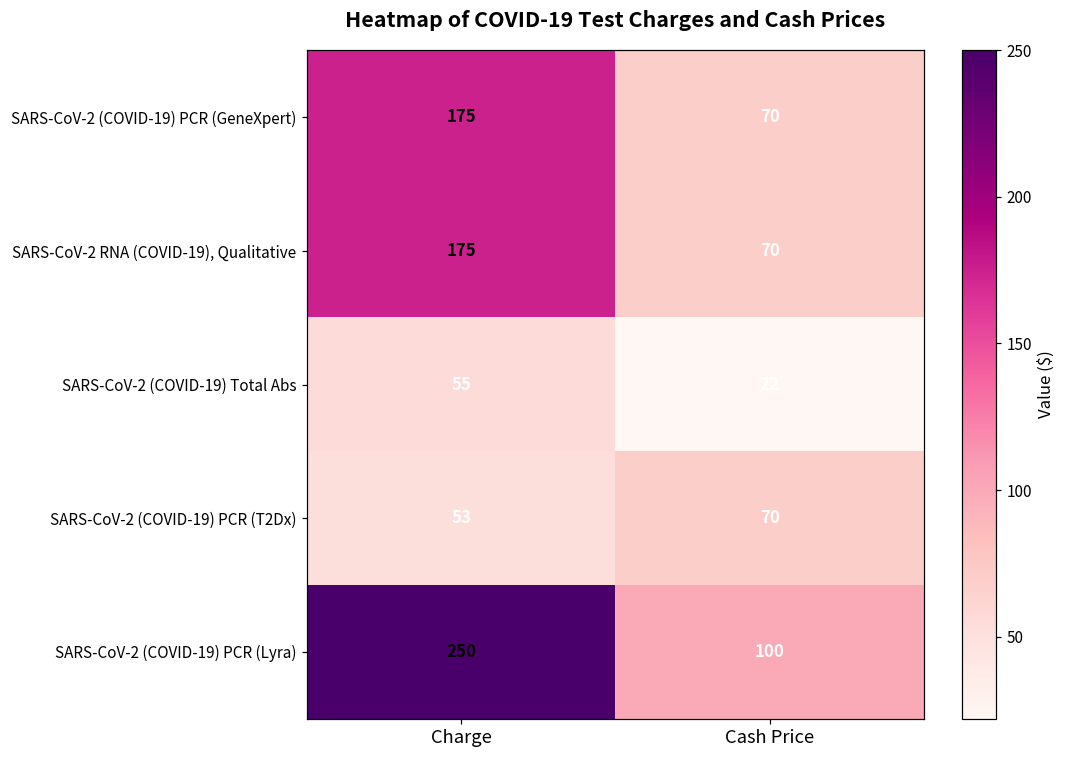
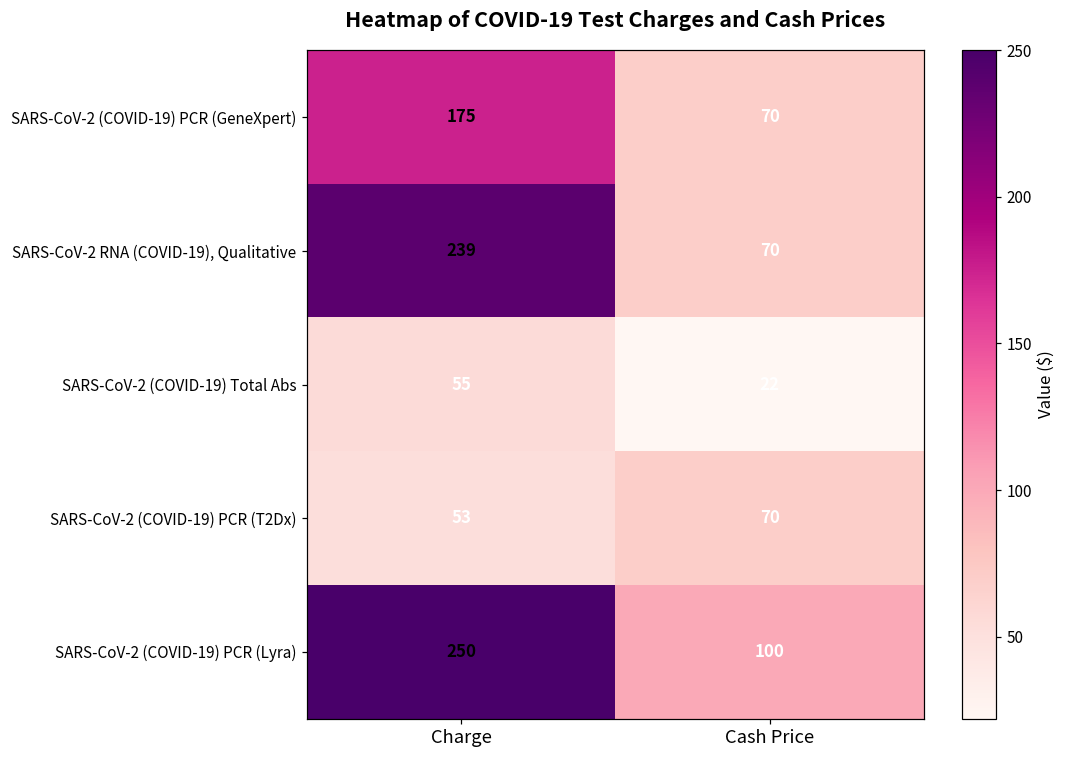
  {
    "SARS-CoV-2 (COVID-19) PCR (GeneXpert)": {
      "Charge": 175,
      "Cash Price": 70
    },
    "SARS-CoV-2 RNA (COVID-19), Qualitative": {
-     "Charge": 175,
+     "Charge": 239,
      "Cash Price": 70
    },
    "SARS-CoV-2 (COVID-19) PCR (T2Dx)": {
      "Cash Price": 70
    },
    "SARS-CoV-2 (COVID-19) PCR (Lyra)": {
      "Charge": 250,
      "Cash Price": 100
    }
  }
